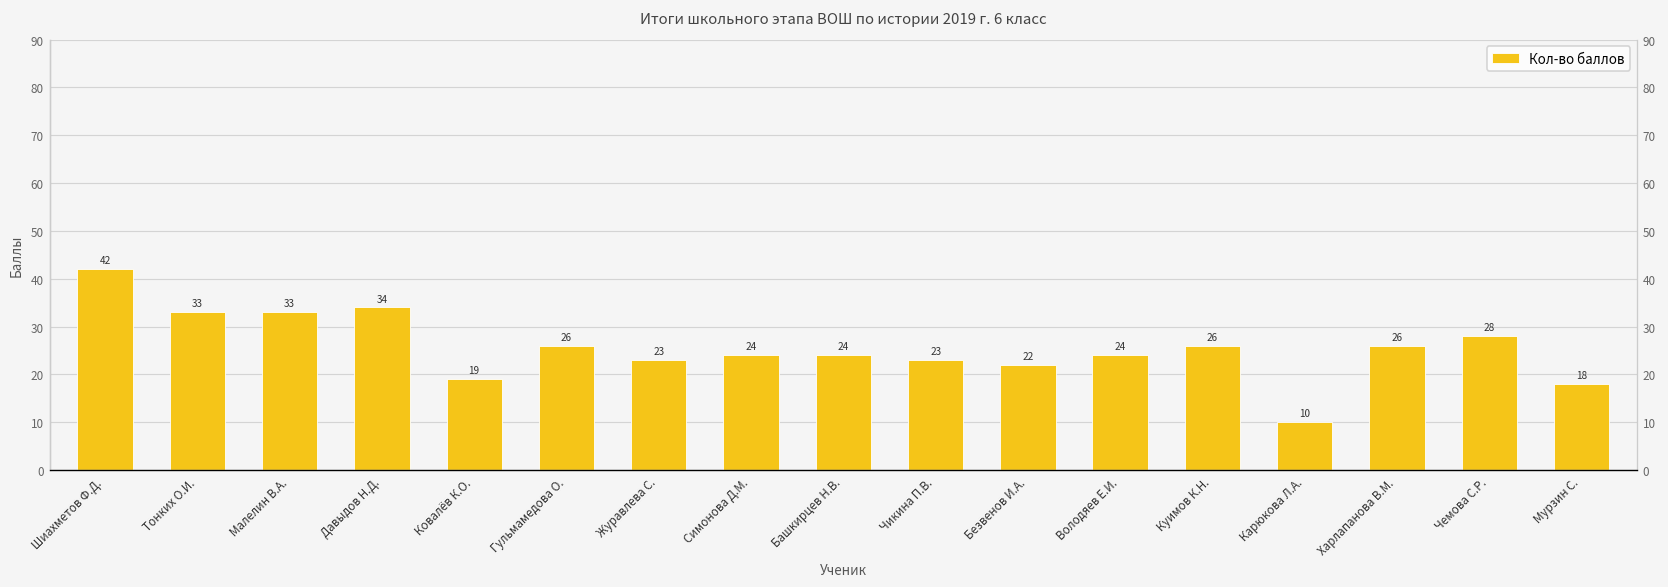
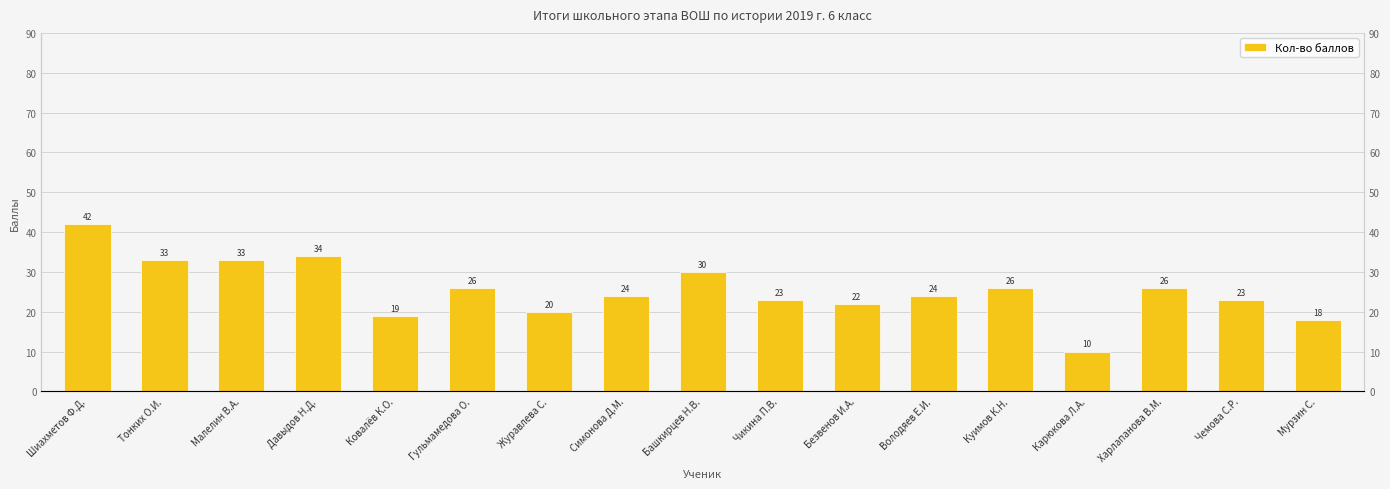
  {
    "Шиахметов Ф.Д.": 42,
    "Тонких О.И.": 33,
    "Малелин В.А.": 33,
    "Давыдов Н.Д.": 34,
    "Ковалёв К.О.": 19,
    "Гульмамедова О.": 26,
-   "Журавлева С.": 23,
+   "Журавлева С.": 20,
    "Симонова Д.М.": 24,
-   "Башкирцев Н.В.": 24,
+   "Башкирцев Н.В.": 30,
    "Чикина П.В.": 23,
    "Безвенов И.А.": 22,
    "Володяев Е.И.": 24,
    "Куимов К.Н.": 26,
    "Карюкова Л.А.": 10,
    "Харлапанова В.М.": 26,
-   "Чемова С.Р.": 28,
+   "Чемова С.Р.": 23,
    "Мурзин С.": 18
  }
